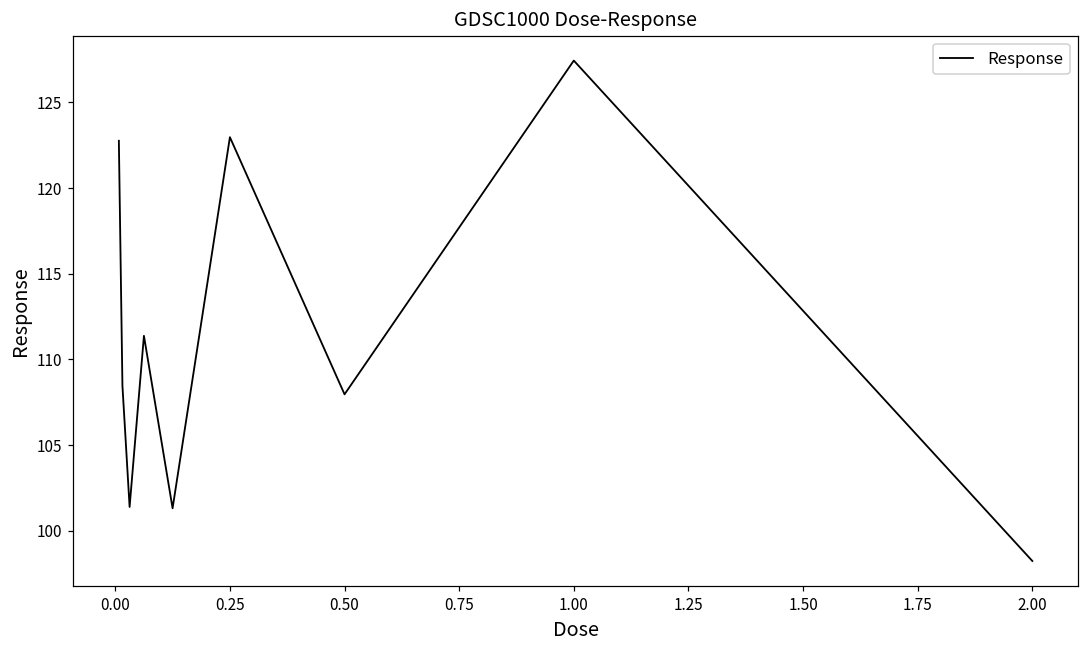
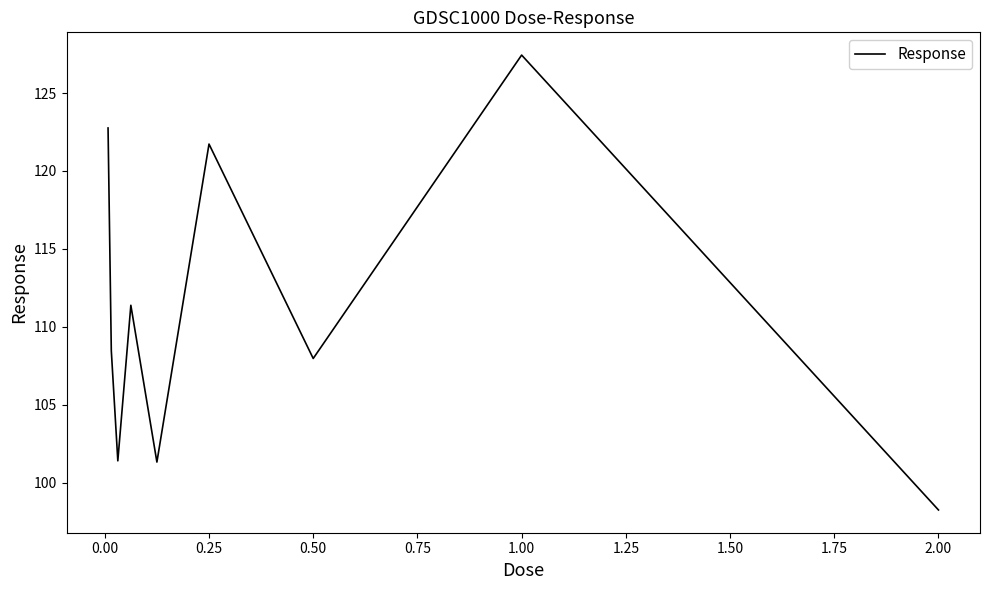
  {
-   "0.25": 123.0,
+   "0.25": 121.7,
    "0.50": 108.0,
    "1.00": 127.4,
    "2.00": 98.2
  }
